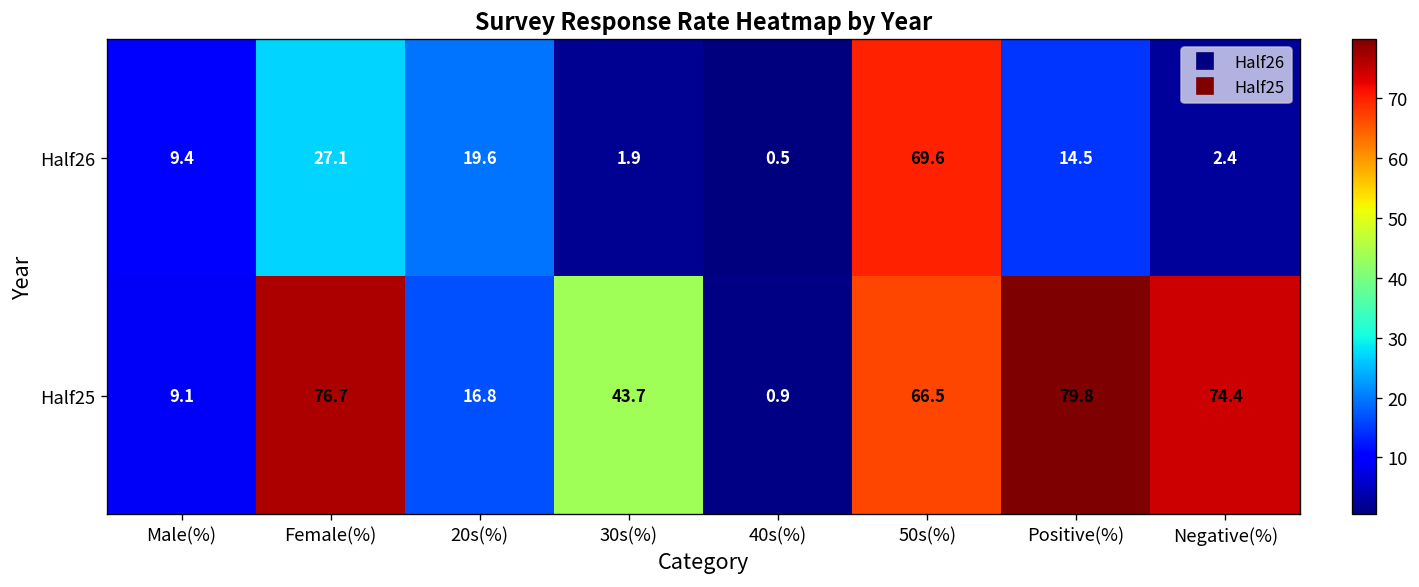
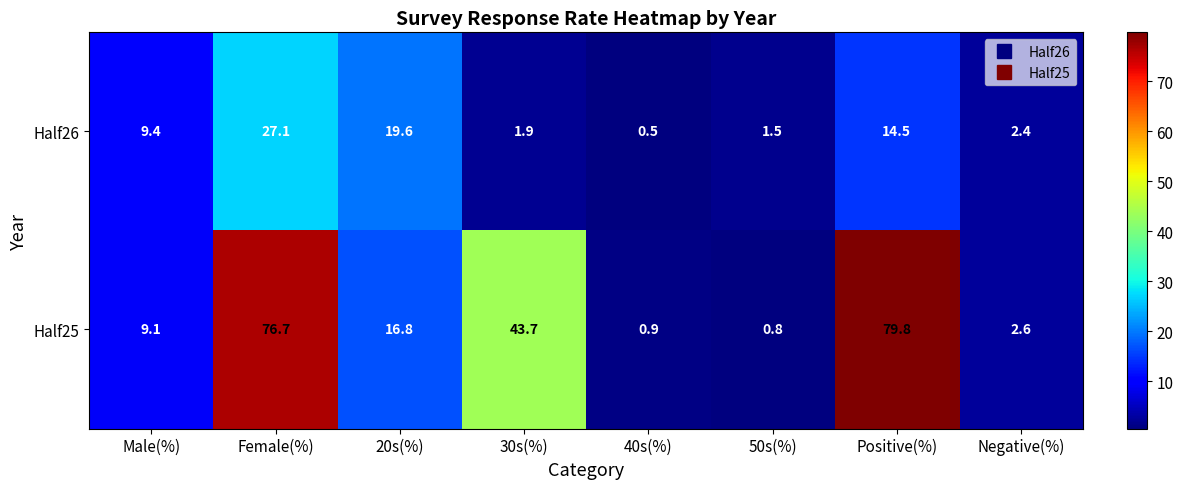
  {
    "Half26": {
      "Male(%)": 9.4,
      "Female(%)": 27.1,
      "20s(%)": 19.6,
      "30s(%)": 1.9,
      "40s(%)": 0.5,
-     "50s(%)": 69.6,
+     "50s(%)": 1.5,
      "Positive(%)": 14.5,
      "Negative(%)": 2.4
    },
    "Half25": {
      "Male(%)": 9.1,
      "Female(%)": 76.7,
      "20s(%)": 16.8,
      "30s(%)": 43.7,
      "40s(%)": 0.9,
-     "50s(%)": 66.5,
+     "50s(%)": 0.8,
      "Positive(%)": 79.8,
-     "Negative(%)": 74.4
+     "Negative(%)": 2.6
    }
  }
